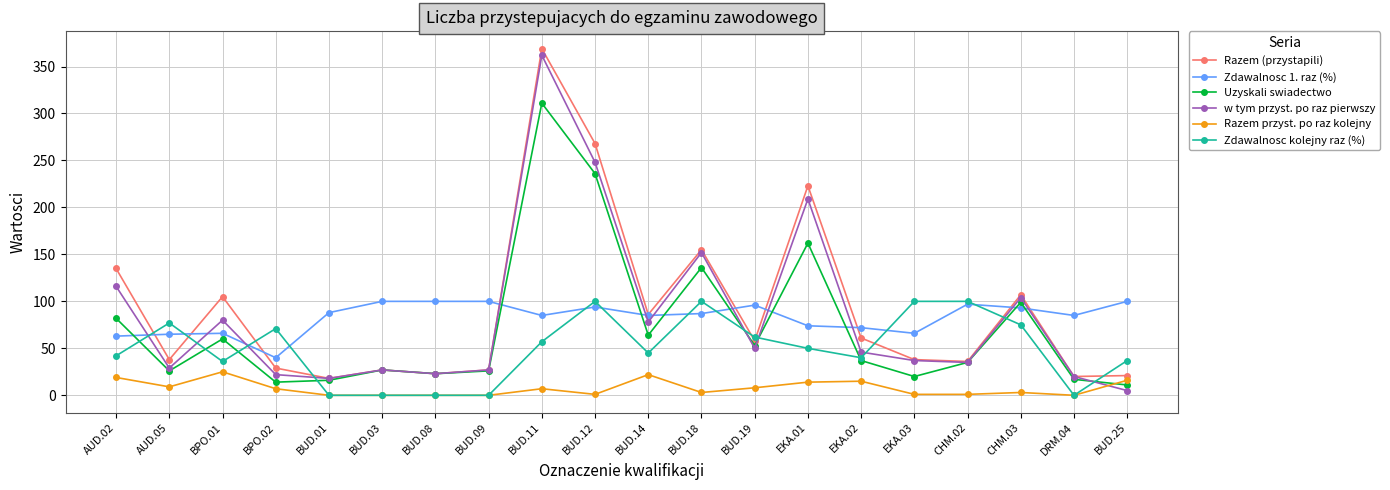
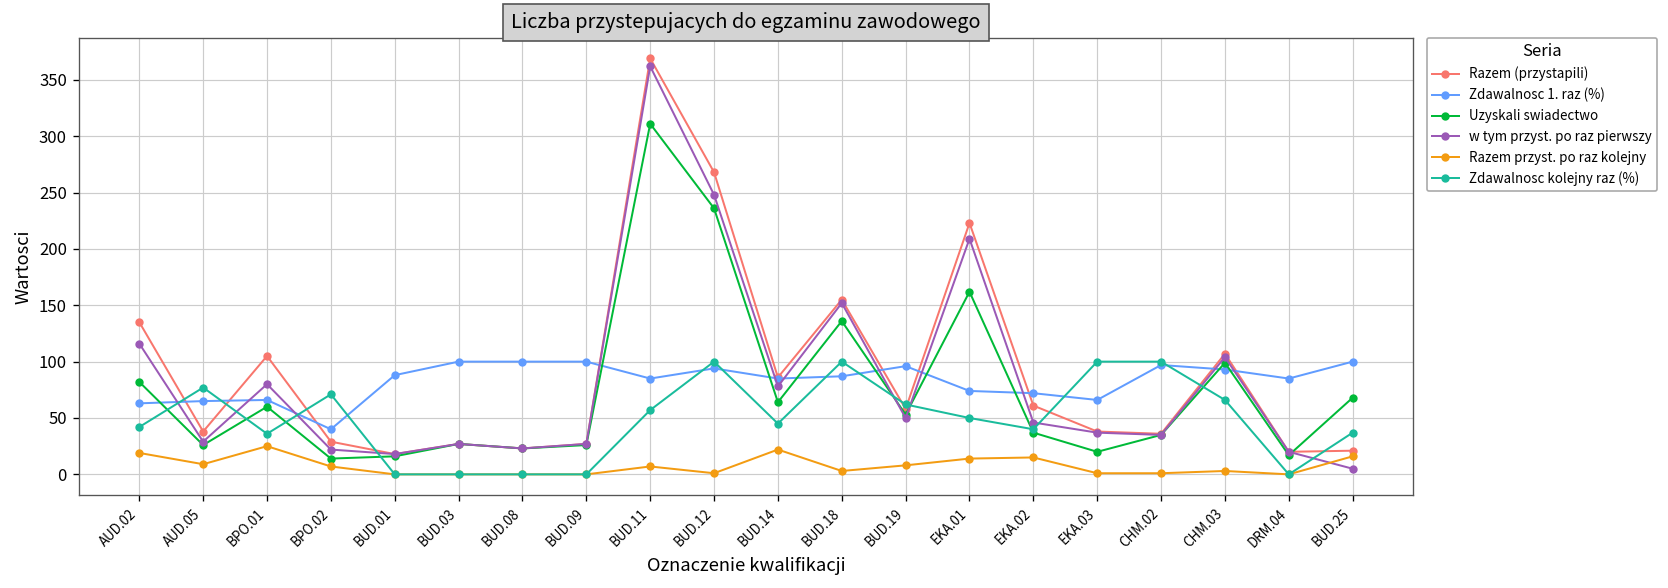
  {
    "Razem (przystapili)": {
      "AUD.02": 140,
      "AUD.05": 40,
      "BPO.01": 110,
      "BPO.02": 30,
      "BUD.11": 370,
      "BUD.12": 270,
      "BUD.18": 160,
      "BUD.19": 60,
      "EKA.01": 220,
      "EKA.02": 60,
      "CHM.03": 110,
      "BUD.25": 20
    },
    "Zdawalnosc 1. raz (%)": {
      "AUD.02": 60,
      "AUD.05": 70,
      "BPO.01": 70,
      "BPO.02": 40,
      "BUD.01": 90,
      "BUD.03": 100,
      "BUD.08": 100,
      "BUD.09": 100,
      "BUD.11": 90,
      "BUD.12": 90,
      "BUD.18": 90,
      "BUD.19": 100,
      "EKA.01": 70,
      "EKA.02": 70,
      "EKA.03": 70,
      "CHM.02": 100,
      "CHM.03": 90,
      "DRM.04": 90,
      "BUD.25": 100
    },
    "Uzyskali swiadectwo": {
      "AUD.02": 80,
      "AUD.05": 30,
      "BPO.01": 60,
      "BPO.02": 10,
      "BUD.11": 310,
      "BUD.12": 240,
      "BUD.14": 60,
      "BUD.18": 140,
      "BUD.19": 50,
      "EKA.01": 160,
      "EKA.02": 40,
      "EKA.03": 20,
      "CHM.03": 100,
      "DRM.04": 20,
-     "BUD.25": 10
+     "BUD.25": 70
    },
    "w tym przyst. po raz pierwszy": {
      "AUD.02": 120,
      "AUD.05": 30,
      "BPO.01": 80,
      "BPO.02": 20,
      "BUD.11": 360,
      "BUD.12": 250,
      "BUD.14": 80,
      "BUD.18": 150,
      "BUD.19": 50,
      "EKA.01": 210,
      "EKA.02": 50,
      "CHM.03": 100,
      "BUD.25": 10
    },
    "Razem przyst. po raz kolejny": {
      "AUD.02": 20,
      "AUD.05": 10,
      "BPO.01": 30,
      "BPO.02": 10,
      "BUD.11": 10,
      "BUD.12": 0,
      "BUD.14": 20,
      "BUD.18": 0,
      "BUD.19": 10,
      "EKA.01": 10,
      "EKA.02": 20,
      "EKA.03": 0,
      "CHM.02": 0,
      "CHM.03": 0,
      "BUD.25": 20
    },
    "Zdawalnosc kolejny raz (%)": {
      "AUD.02": 40,
      "AUD.05": 80,
      "BPO.01": 40,
      "BPO.02": 70,
      "BUD.11": 60,
      "BUD.12": 100,
      "BUD.14": 50,
      "BUD.18": 100,
      "BUD.19": 60,
      "EKA.01": 50,
      "EKA.02": 40,
      "EKA.03": 100,
      "CHM.02": 100,
-     "CHM.03": 80,
+     "CHM.03": 70,
      "BUD.25": 40
    }
  }
